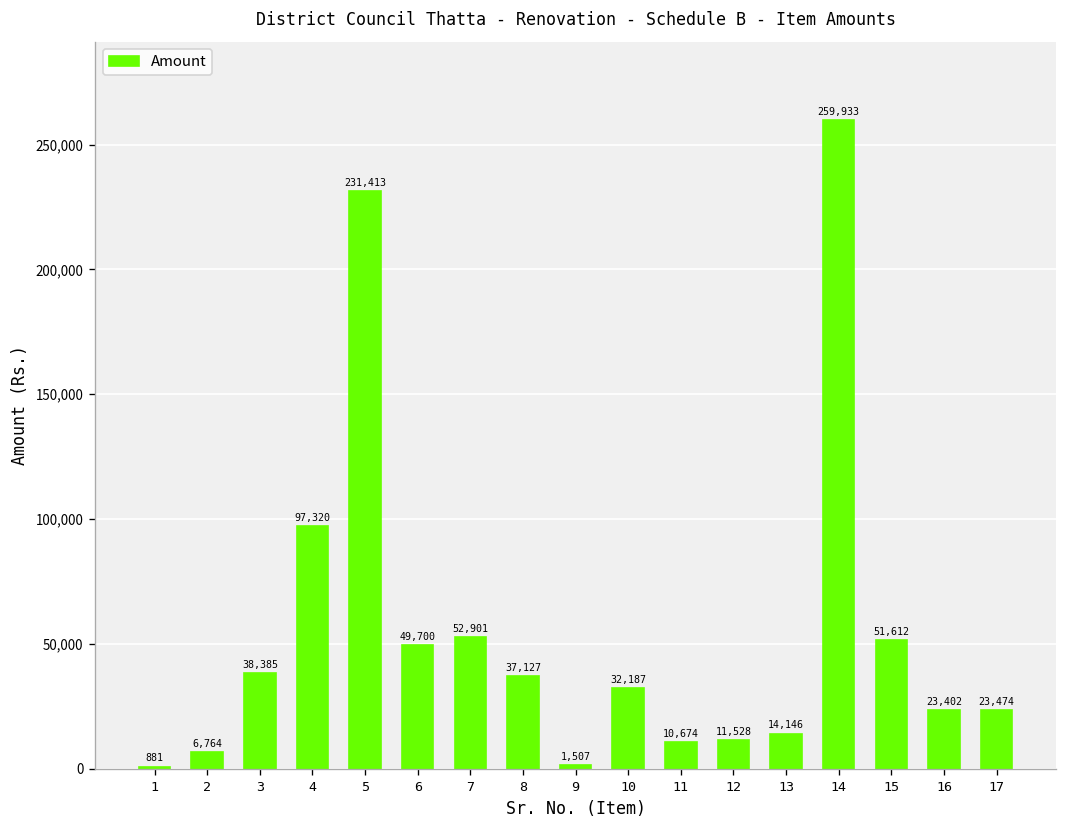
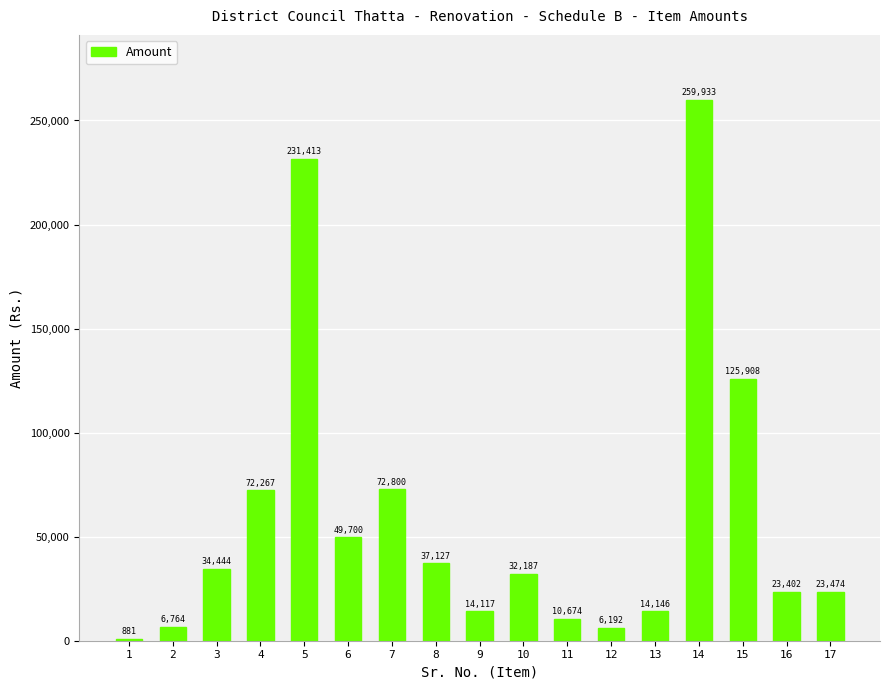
  {
    "1": "881",
    "2": "6,764",
-   "3": "38,385",
-   "4": "97,320",
+   "3": "34,444",
+   "4": "72,267",
    "5": "231,413",
    "6": "49,700",
-   "7": "52,901",
+   "7": "72,800",
    "8": "37,127",
-   "9": "1,507",
+   "9": "14,117",
    "10": "32,187",
    "11": "10,674",
-   "12": "11,528",
+   "12": "6,192",
    "13": "14,146",
    "14": "259,933",
-   "15": "51,612",
+   "15": "125,908",
    "16": "23,402",
    "17": "23,474"
  }
